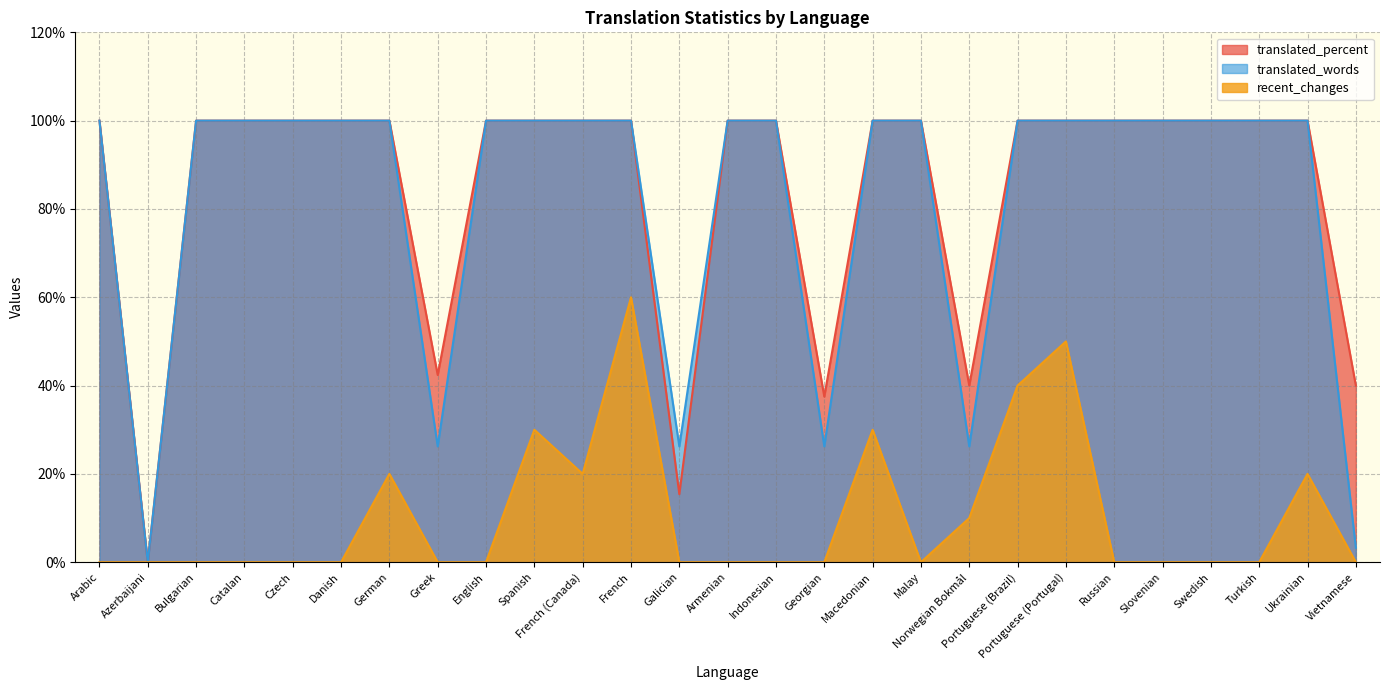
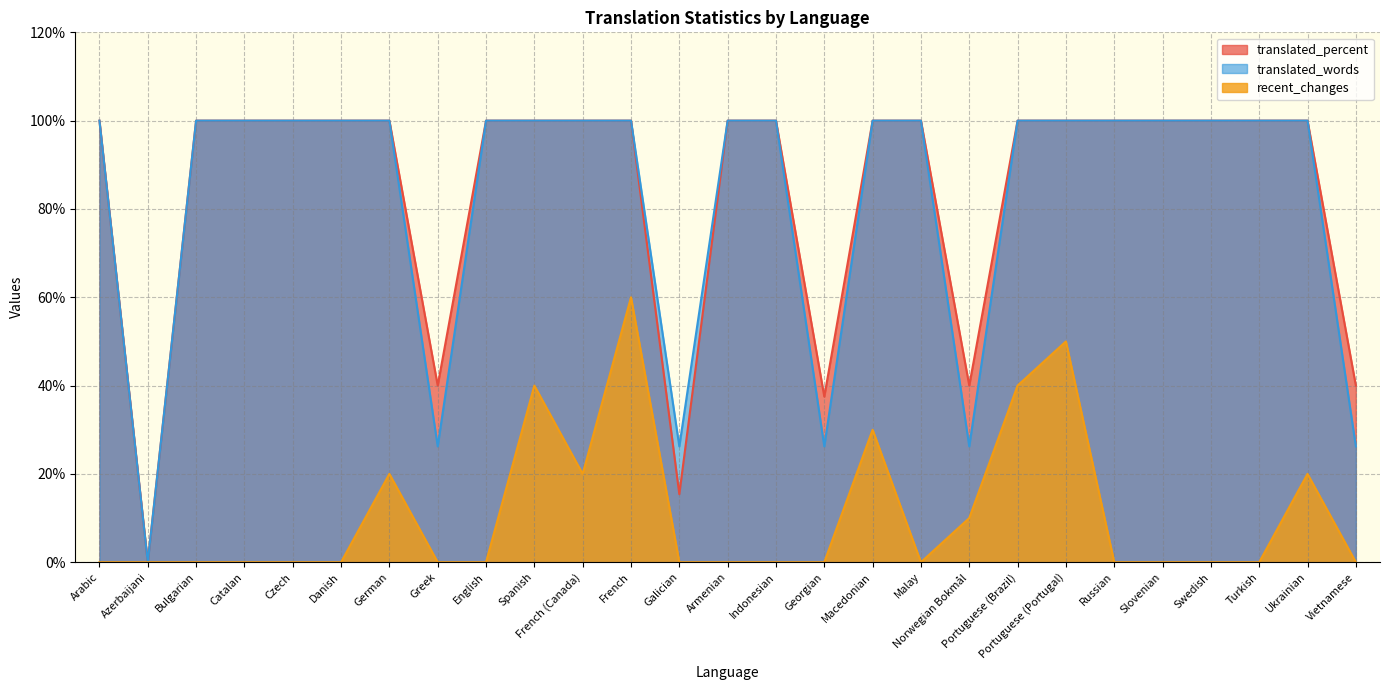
  {
    "translated_percent": {
-     "Greek": "42%",
+     "Greek": "40%",
      "Galician": "15%",
      "Georgian": "38%",
      "Norwegian Bokmål": "40%",
      "Vietnamese": "40%"
    },
    "translated_words": {
      "Greek": "26%",
      "Galician": "26%",
      "Georgian": "26%",
      "Norwegian Bokmål": "26%",
-     "Vietnamese": "3%"
+     "Vietnamese": "26%"
    },
    "recent_changes": {
      "Arabic": "0%",
      "Bulgarian": "0%",
      "Catalan": "0%",
      "Czech": "0%",
      "Danish": "0%",
      "German": "20%",
      "Greek": "0%",
      "English": "0%",
-     "Spanish": "30%",
+     "Spanish": "40%",
      "French (Canada)": "20%",
      "French": "60%",
      "Galician": "0%",
      "Armenian": "0%",
      "Indonesian": "0%",
      "Georgian": "0%",
      "Macedonian": "30%",
      "Malay": "0%",
      "Norwegian Bokmål": "10%",
      "Portuguese (Brazil)": "40%",
      "Portuguese (Portugal)": "50%",
      "Russian": "0%",
      "Slovenian": "0%",
      "Swedish": "0%",
      "Turkish": "0%",
      "Ukrainian": "20%",
      "Vietnamese": "0%"
    }
  }
